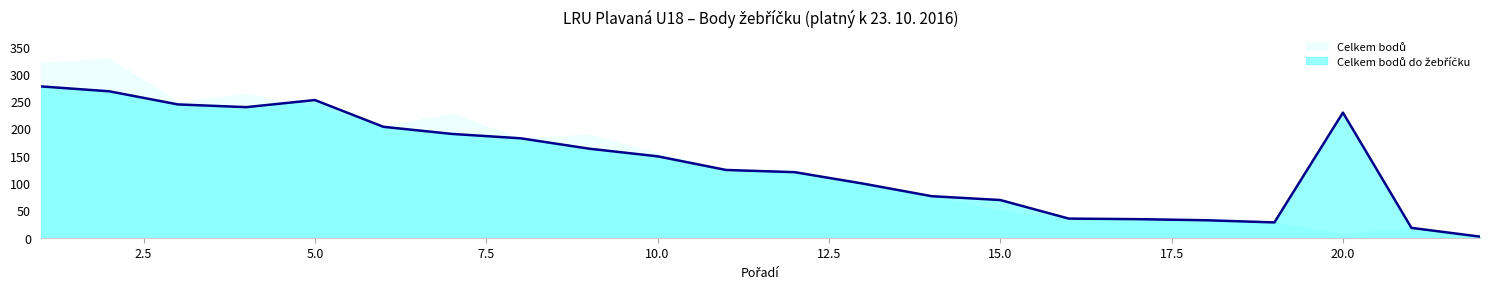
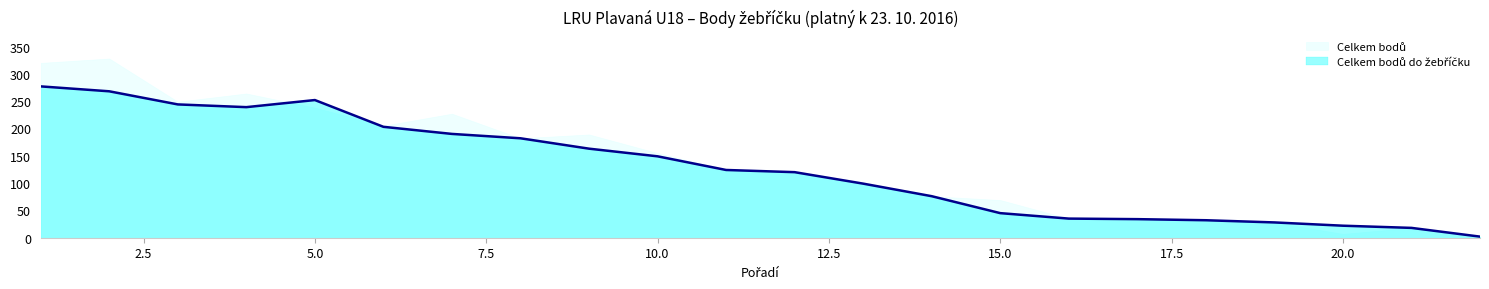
  {
    "Celkem bodů": {
      "5.0": 240,
      "10.0": 160,
-     "15.0": 50,
+     "15.0": 70,
      "20.0": 10
    },
    "Celkem bodů do žebříčku": {
      "5.0": 250,
      "10.0": 150,
-     "15.0": 70,
-     "20.0": 230
+     "15.0": 50,
+     "20.0": 20
    }
  }
